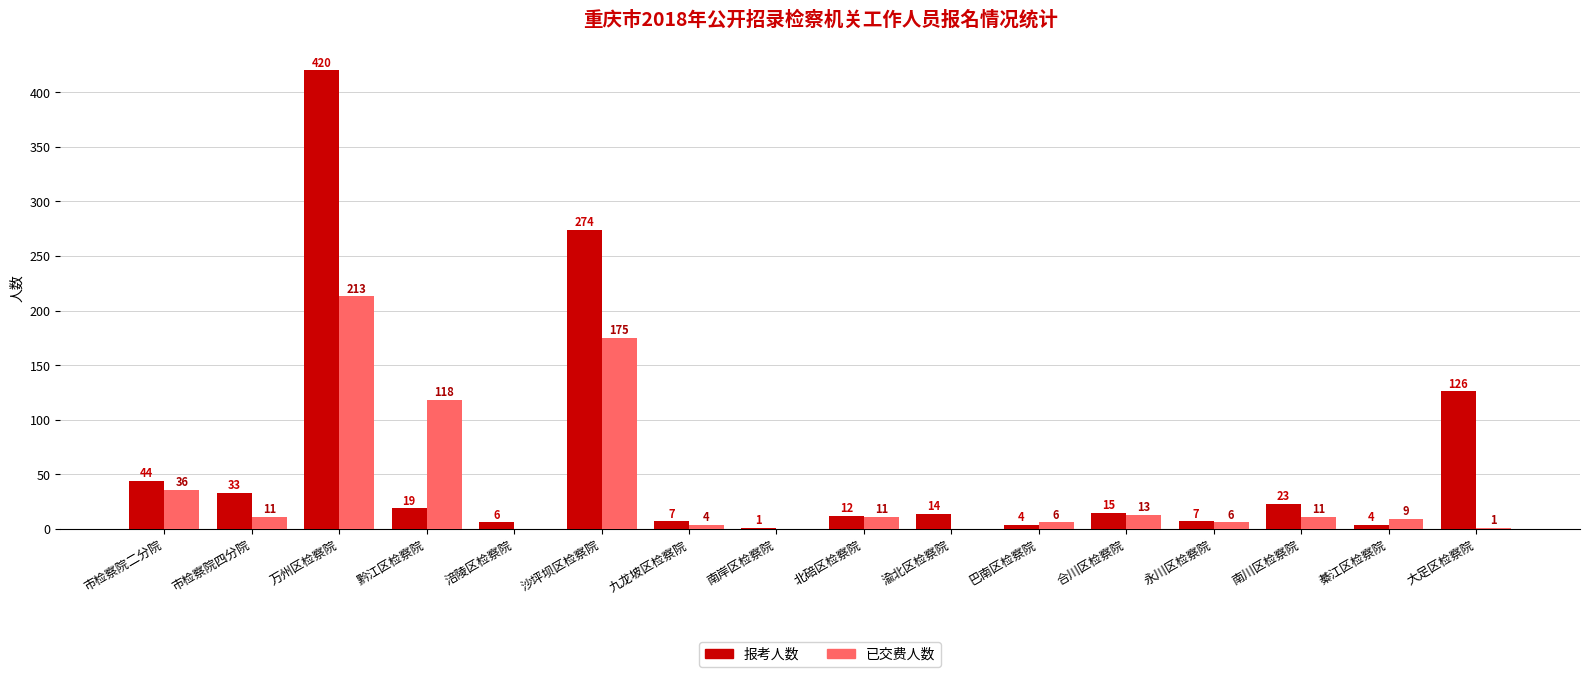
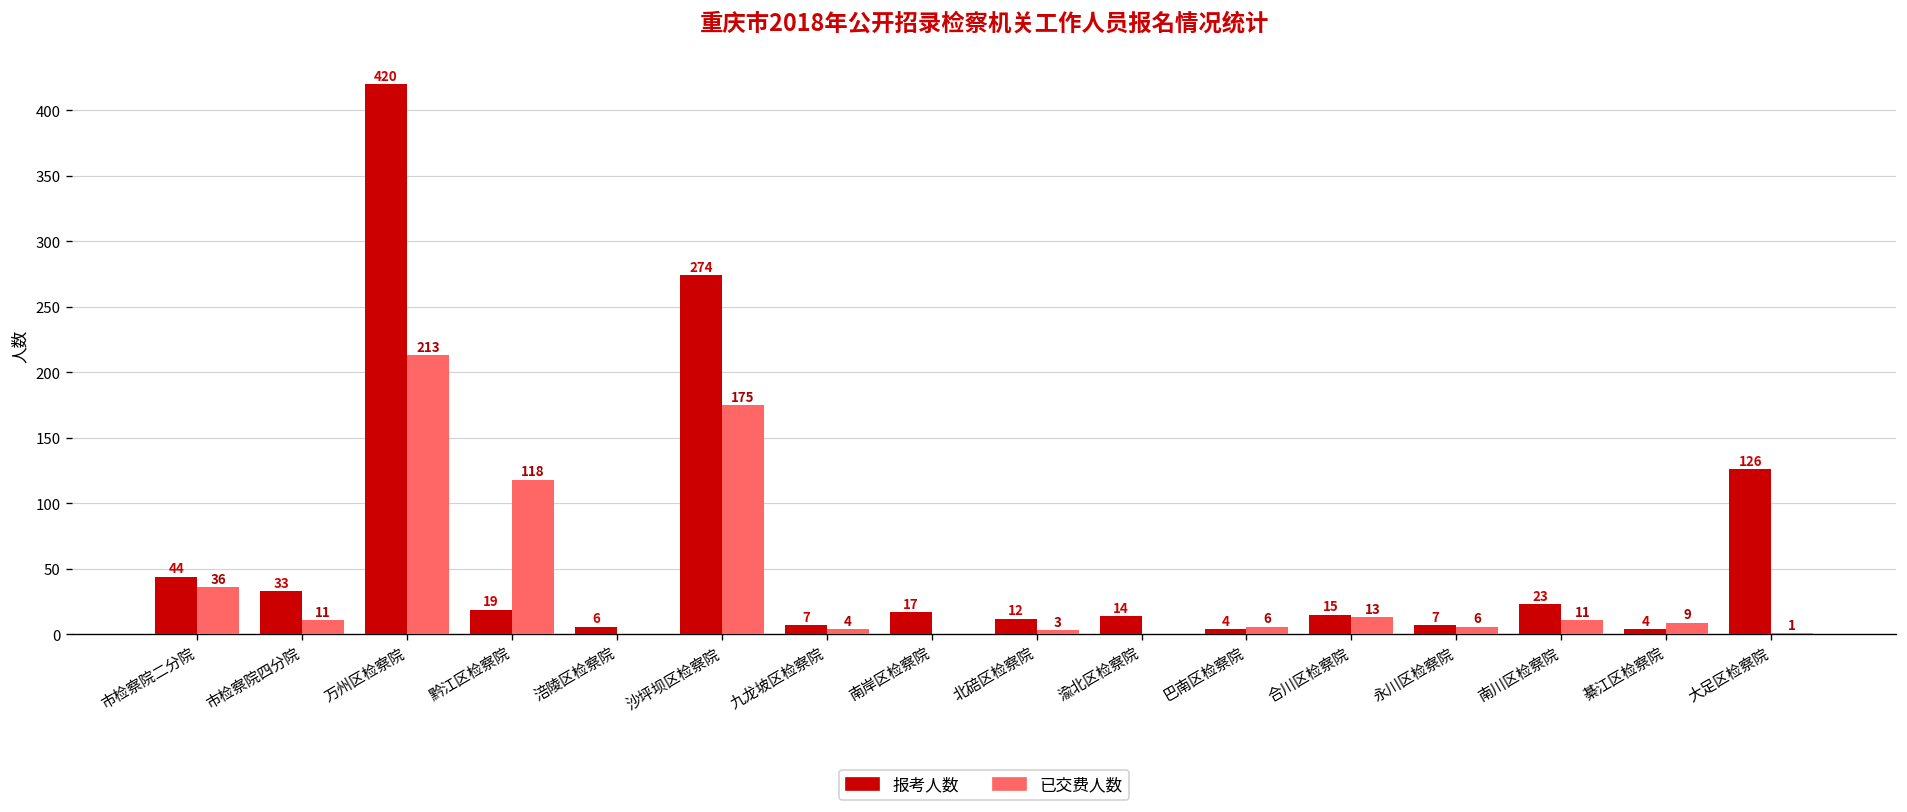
  {
    "报考人数": {
      "市检察院二分院": 44,
      "市检察院四分院": 33,
      "万州区检察院": 420,
      "黔江区检察院": 19,
      "涪陵区检察院": 6,
      "沙坪坝区检察院": 274,
      "九龙坡区检察院": 7,
-     "南岸区检察院": 1,
+     "南岸区检察院": 17,
      "北碚区检察院": 12,
      "渝北区检察院": 14,
      "巴南区检察院": 4,
      "合川区检察院": 15,
      "永川区检察院": 7,
      "南川区检察院": 23,
      "綦江区检察院": 4,
      "大足区检察院": 126
    },
    "已交费人数": {
      "市检察院二分院": 36,
      "市检察院四分院": 11,
      "万州区检察院": 213,
      "黔江区检察院": 118,
      "沙坪坝区检察院": 175,
      "九龙坡区检察院": 4,
-     "北碚区检察院": 11,
+     "北碚区检察院": 3,
      "巴南区检察院": 6,
      "合川区检察院": 13,
      "永川区检察院": 6,
      "南川区检察院": 11,
      "綦江区检察院": 9,
      "大足区检察院": 1
    }
  }
